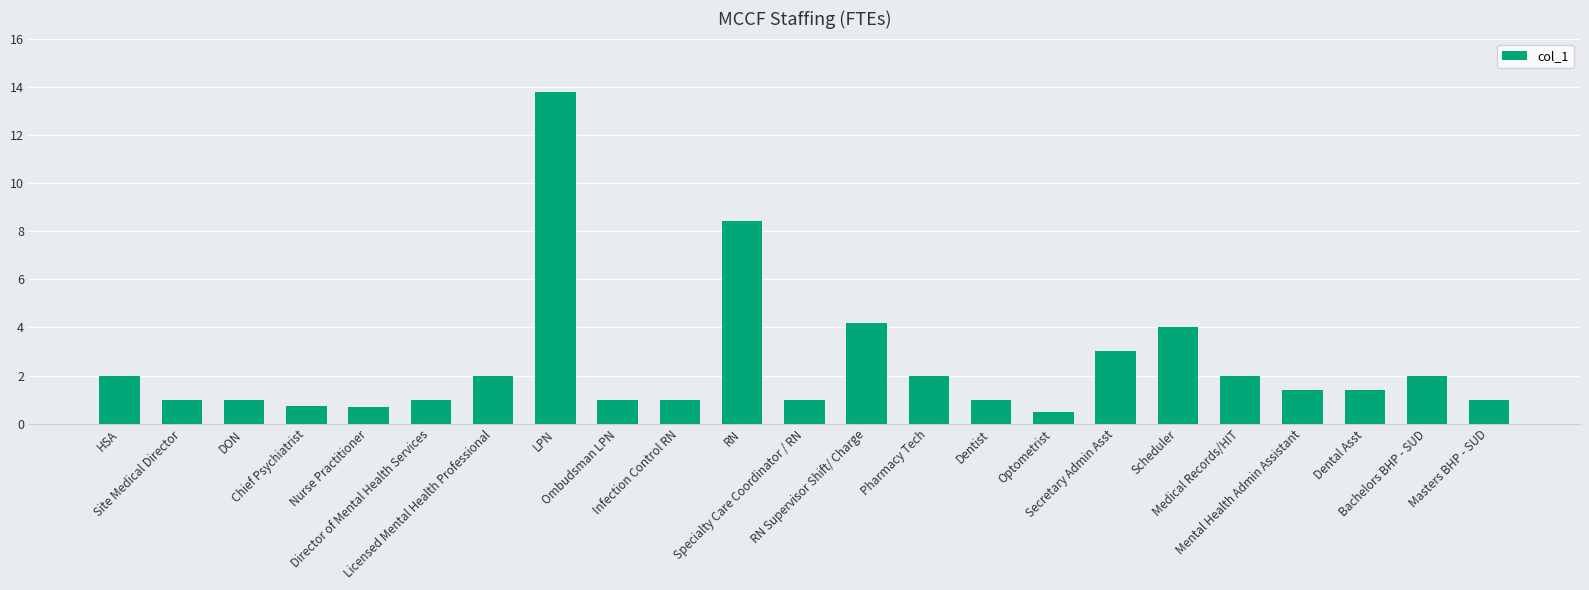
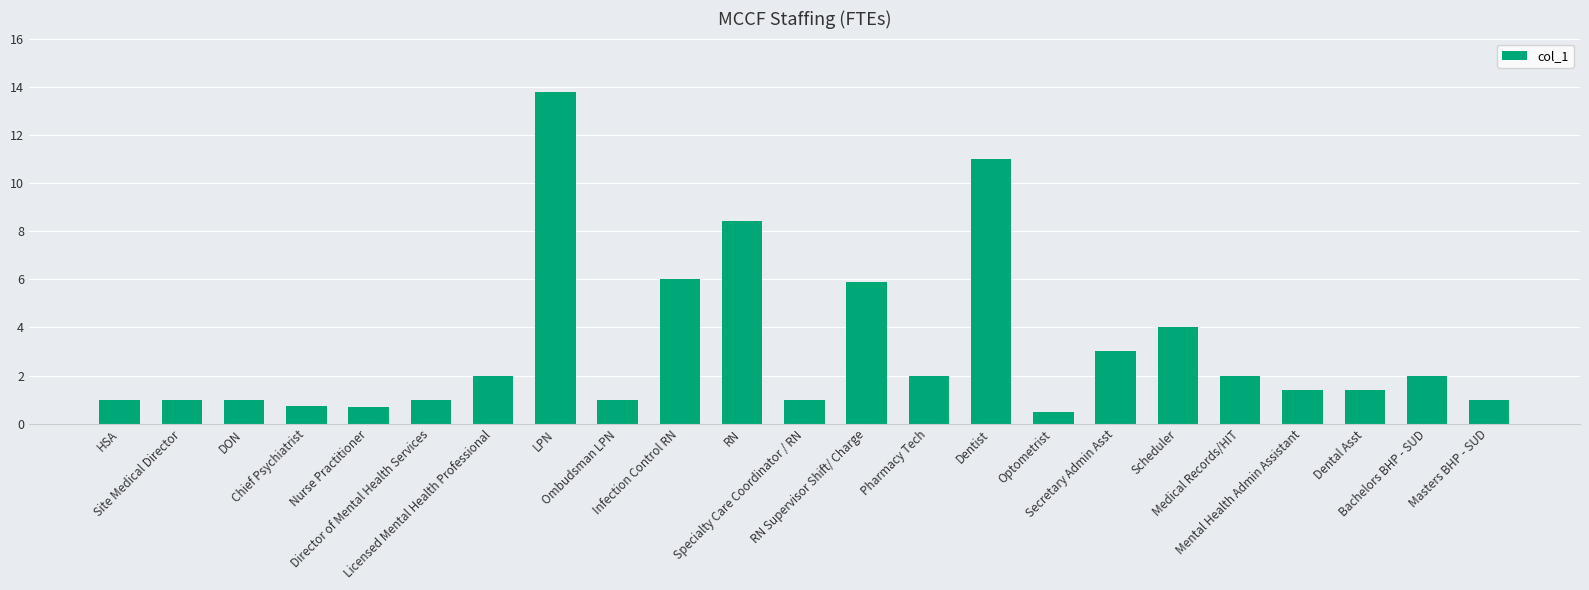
  {
-   "HSA": 2,
+   "HSA": 1,
    "Site Medical Director": 1.0,
    "DON": 1.0,
    "Chief Psychiatrist": 0.8,
    "Nurse Practitioner": 0.7,
    "Director of Mental Health Services": 1.0,
    "Licensed Mental Health Professional": 2.0,
    "LPN": 13.8,
    "Ombudsman LPN": 1.0,
-   "Infection Control RN": 1,
+   "Infection Control RN": 6,
    "RN": 8.4,
    "Specialty Care Coordinator / RN": 1.0,
-   "RN Supervisor Shift/ Charge": 4.2,
+   "RN Supervisor Shift/ Charge": 5.9,
    "Pharmacy Tech": 2.0,
-   "Dentist": 1,
+   "Dentist": 11,
    "Optometrist": 0.5,
    "Secretary Admin Asst": 3.0,
    "Scheduler": 4.0,
    "Medical Records/HIT": 2.0,
    "Mental Health Admin Assistant": 1.4,
    "Dental Asst": 1.4,
    "Bachelors BHP - SUD": 2.0,
    "Masters BHP - SUD": 1.0
  }
